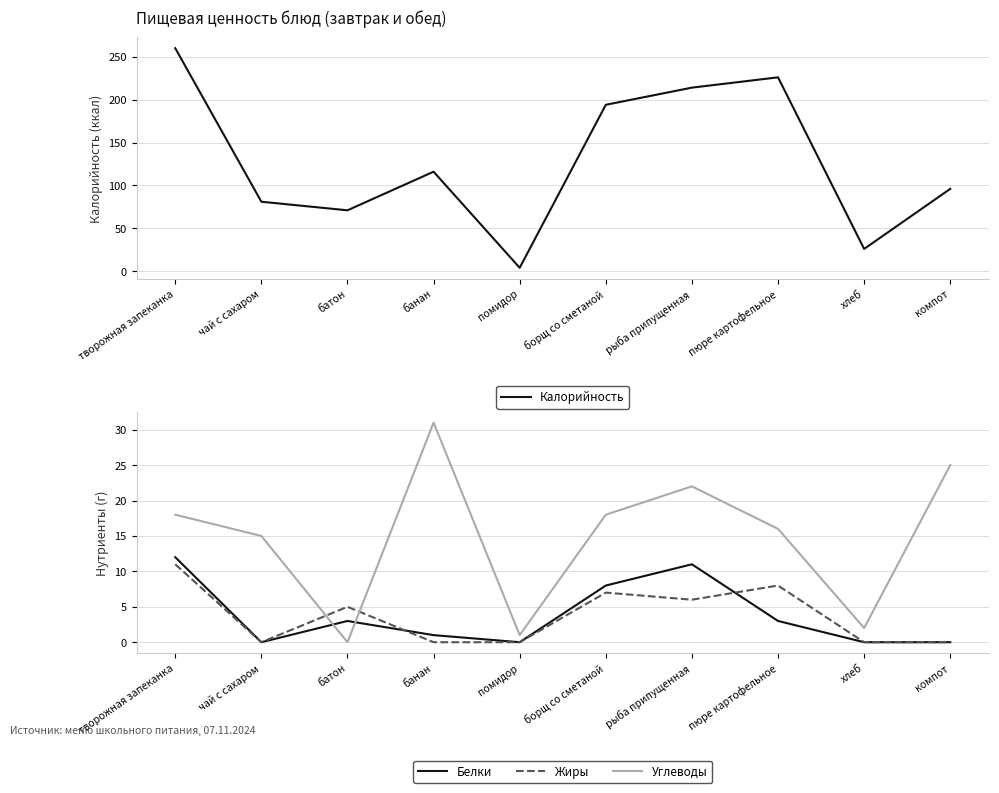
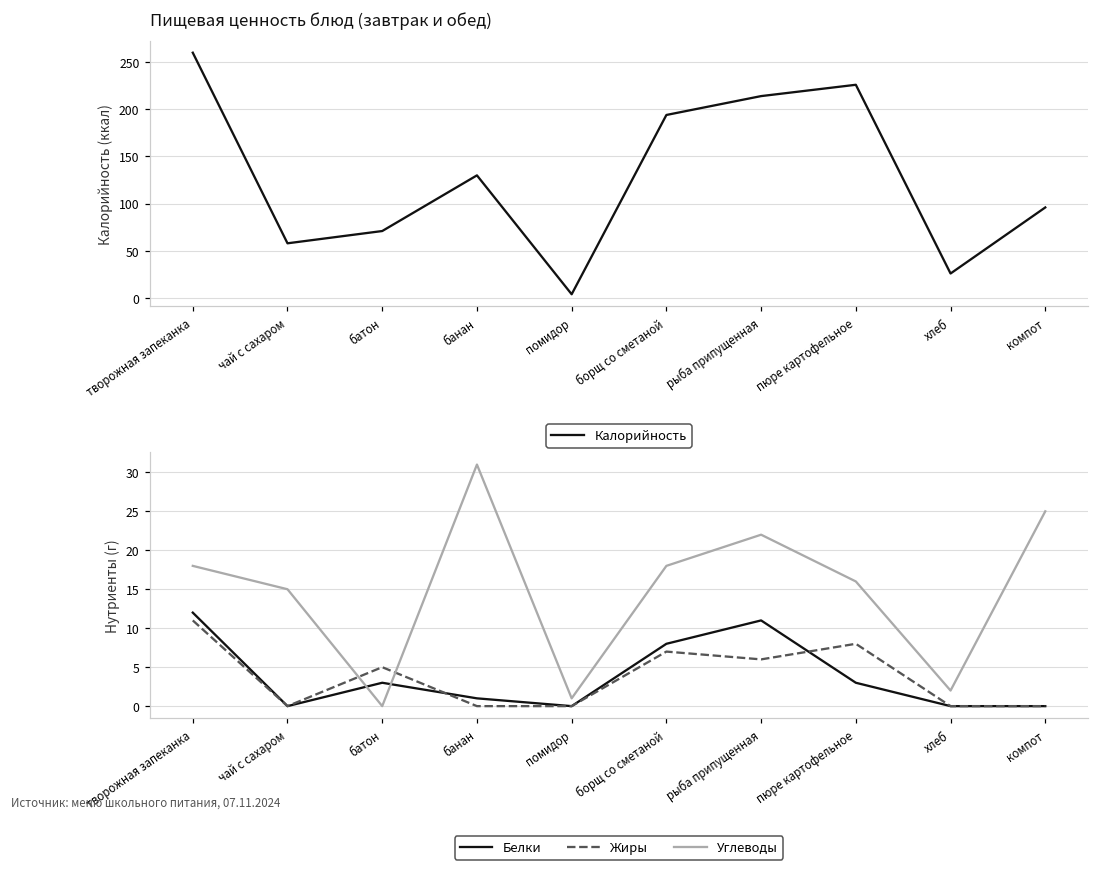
  {
    "Пищевая ценность блюд (завтрак и обед)": {
      "творожная запеканка": 260,
-     "чай с сахаром": 80,
+     "чай с сахаром": 60,
      "батон": 70,
-     "банан": 120,
+     "банан": 130,
      "помидор": 0,
      "борщ со сметаной": 190,
      "рыба припущенная": 210,
      "пюре картофельное": 230,
      "хлеб": 30,
      "компот": 100
    }
  }
